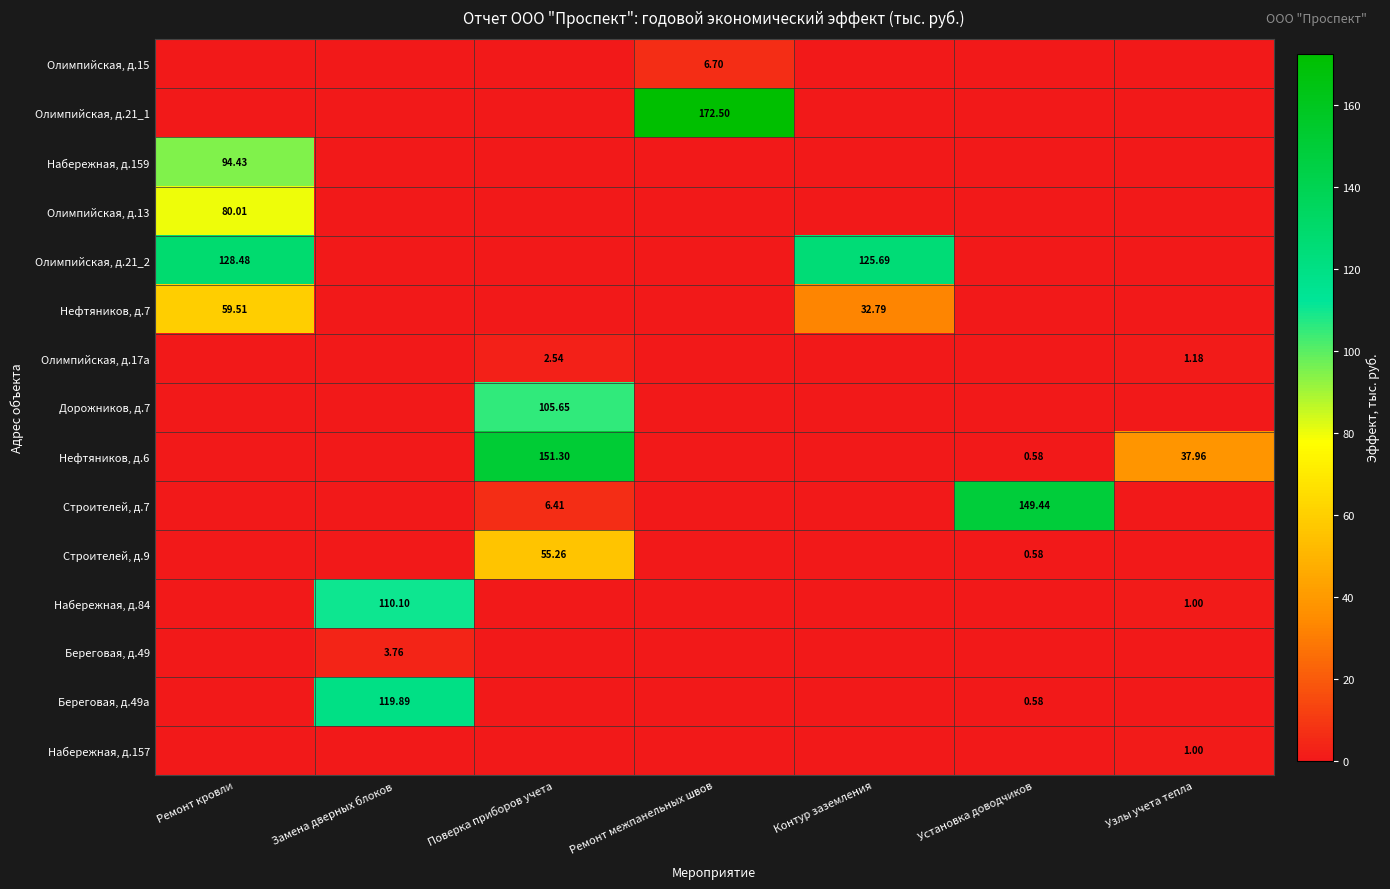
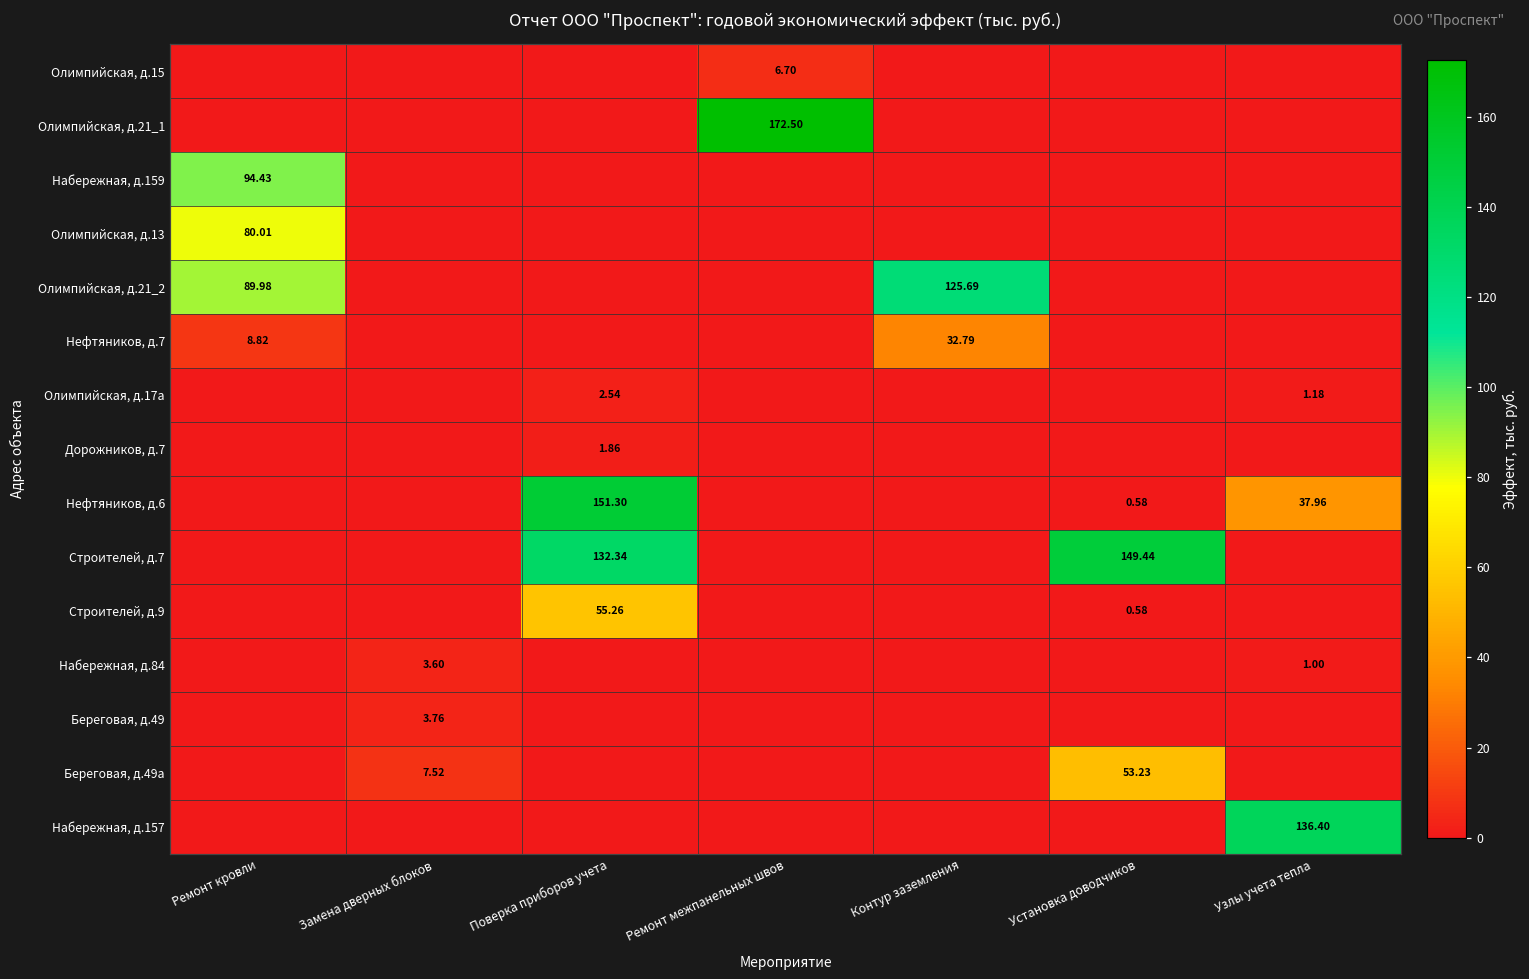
  {
    "Олимпийская, д.15": {
      "Ремонт межпанельных швов": 6.70
    },
    "Олимпийская, д.21_1": {
      "Ремонт межпанельных швов": 172.50
    },
    "Набережная, д.159": {
      "Ремонт кровли": 94.43
    },
    "Олимпийская, д.13": {
      "Ремонт кровли": 80.01
    },
    "Олимпийская, д.21_2": {
-     "Ремонт кровли": 128.48,
+     "Ремонт кровли": 89.98,
      "Контур заземления": 125.69
    },
    "Нефтяников, д.7": {
-     "Ремонт кровли": 59.51,
+     "Ремонт кровли": 8.82,
      "Контур заземления": 32.79
    },
    "Олимпийская, д.17а": {
      "Поверка приборов учета": 2.54,
      "Узлы учета тепла": 1.18
    },
    "Дорожников, д.7": {
-     "Поверка приборов учета": 105.65
+     "Поверка приборов учета": 1.86
    },
    "Нефтяников, д.6": {
      "Поверка приборов учета": 151.30,
      "Установка доводчиков": 0.58,
      "Узлы учета тепла": 37.96
    },
    "Строителей, д.7": {
-     "Поверка приборов учета": 6.41,
+     "Поверка приборов учета": 132.34,
      "Установка доводчиков": 149.44
    },
    "Строителей, д.9": {
      "Поверка приборов учета": 55.26,
      "Установка доводчиков": 0.58
    },
    "Набережная, д.84": {
-     "Замена дверных блоков": 110.10,
+     "Замена дверных блоков": 3.60,
      "Узлы учета тепла": 1.00
    },
    "Береговая, д.49": {
      "Замена дверных блоков": 3.76
    },
    "Береговая, д.49а": {
-     "Замена дверных блоков": 119.89,
-     "Установка доводчиков": 0.58
+     "Замена дверных блоков": 7.52,
+     "Установка доводчиков": 53.23
    },
    "Набережная, д.157": {
-     "Узлы учета тепла": 1.00
+     "Узлы учета тепла": 136.40
    }
  }
